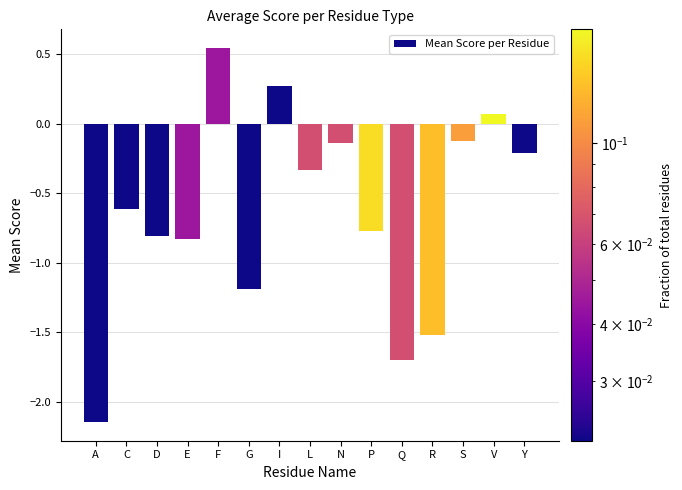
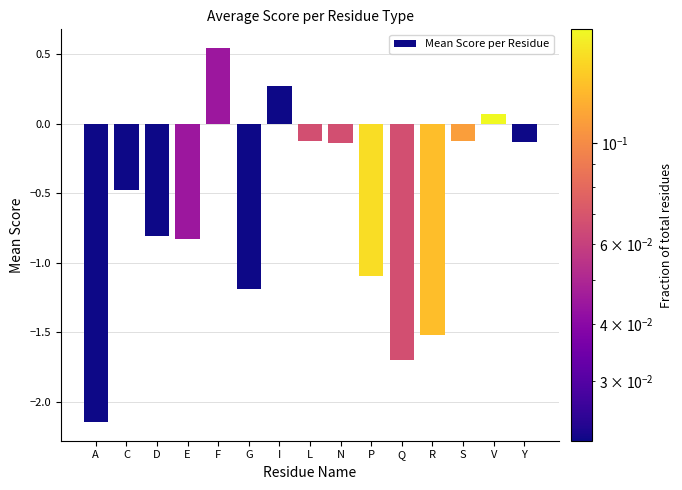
  {
    "A": -2.15,
-   "C": -0.61,
+   "C": -0.48,
    "D": -0.81,
    "E": -0.83,
    "F": 0.55,
    "G": -1.19,
    "I": 0.27,
-   "L": -0.33,
+   "L": -0.12,
    "N": -0.14,
-   "P": -0.77,
+   "P": -1.10,
    "Q": -1.70,
    "R": -1.52,
    "S": -0.13,
    "V": 0.07,
-   "Y": -0.21
+   "Y": -0.13
  }
